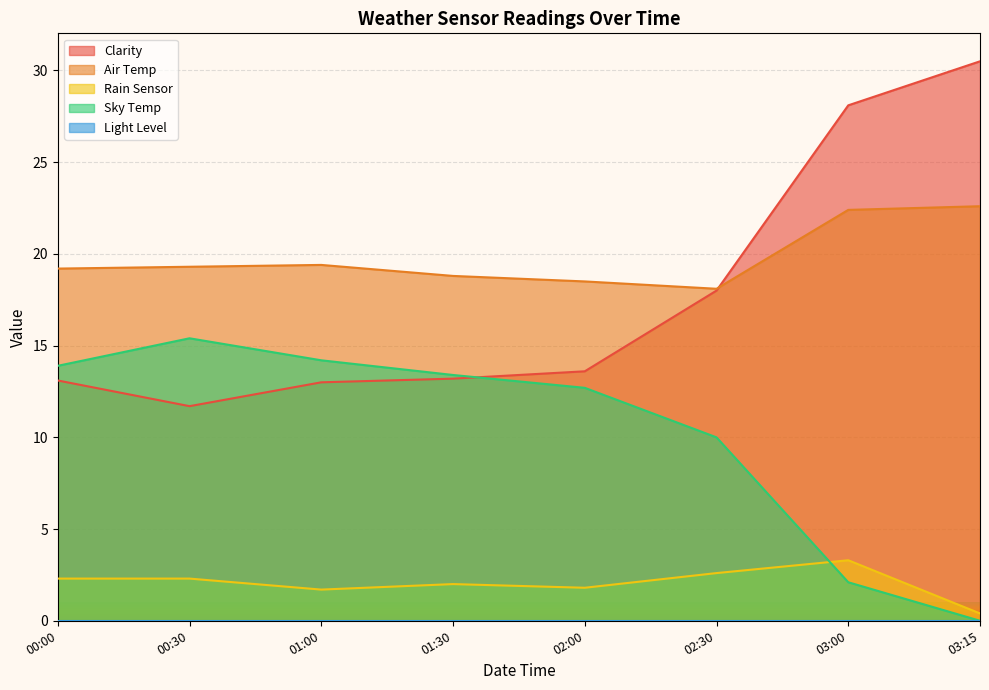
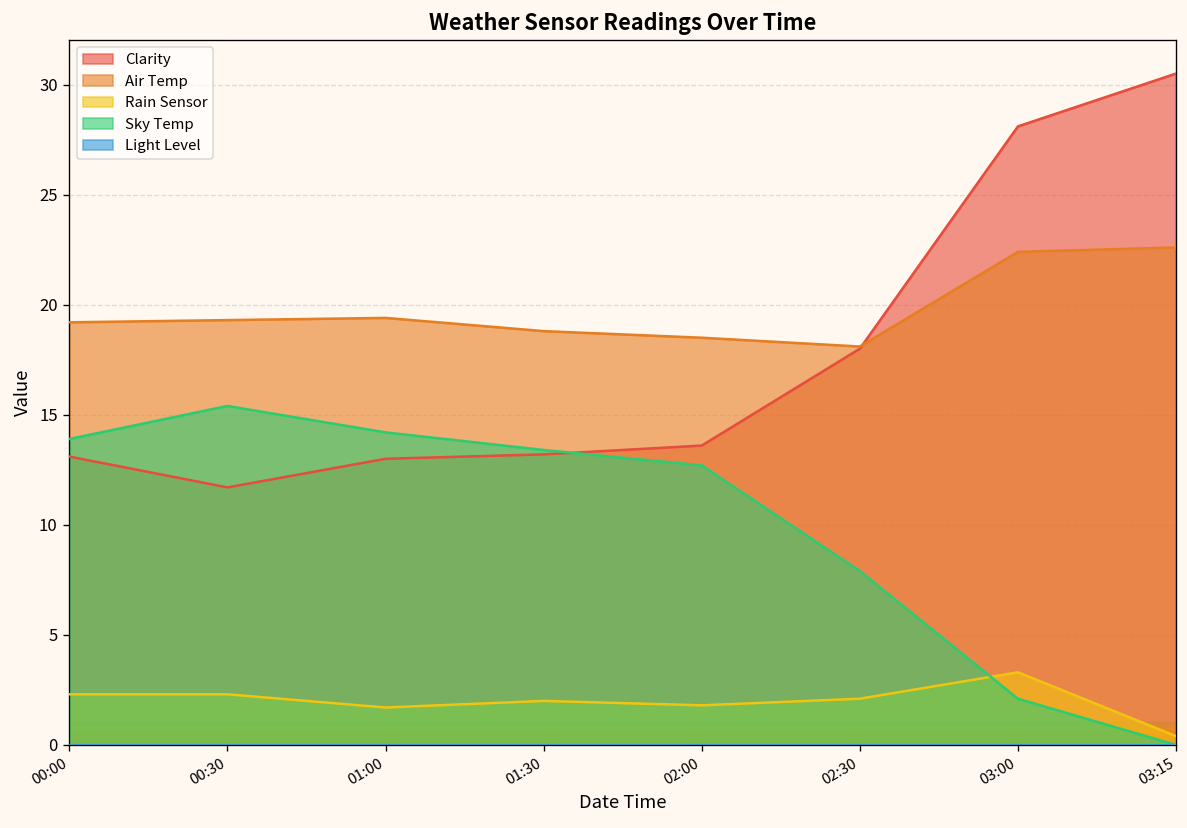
  {
    "Rain Sensor": {
      "00:00": 2.3,
      "00:30": 2.3,
      "01:00": 1.7,
      "01:30": 2.0,
      "02:00": 1.8,
-     "02:30": 2.6,
+     "02:30": 2.1,
      "03:00": 3.3,
      "03:15": 0.4
    },
    "Sky Temp": {
      "00:00": 13.9,
      "00:30": 15.4,
      "01:00": 14.2,
      "01:30": 13.4,
      "02:00": 12.7,
-     "02:30": 10.0,
+     "02:30": 7.9,
      "03:00": 2.1
    },
    "Light Level": {
      "00:00": 0.0,
      "00:30": 0.0,
      "01:00": 0.0,
      "01:30": 0.0,
      "02:00": 0.0,
      "02:30": 0.0,
      "03:00": 0.0
    }
  }
